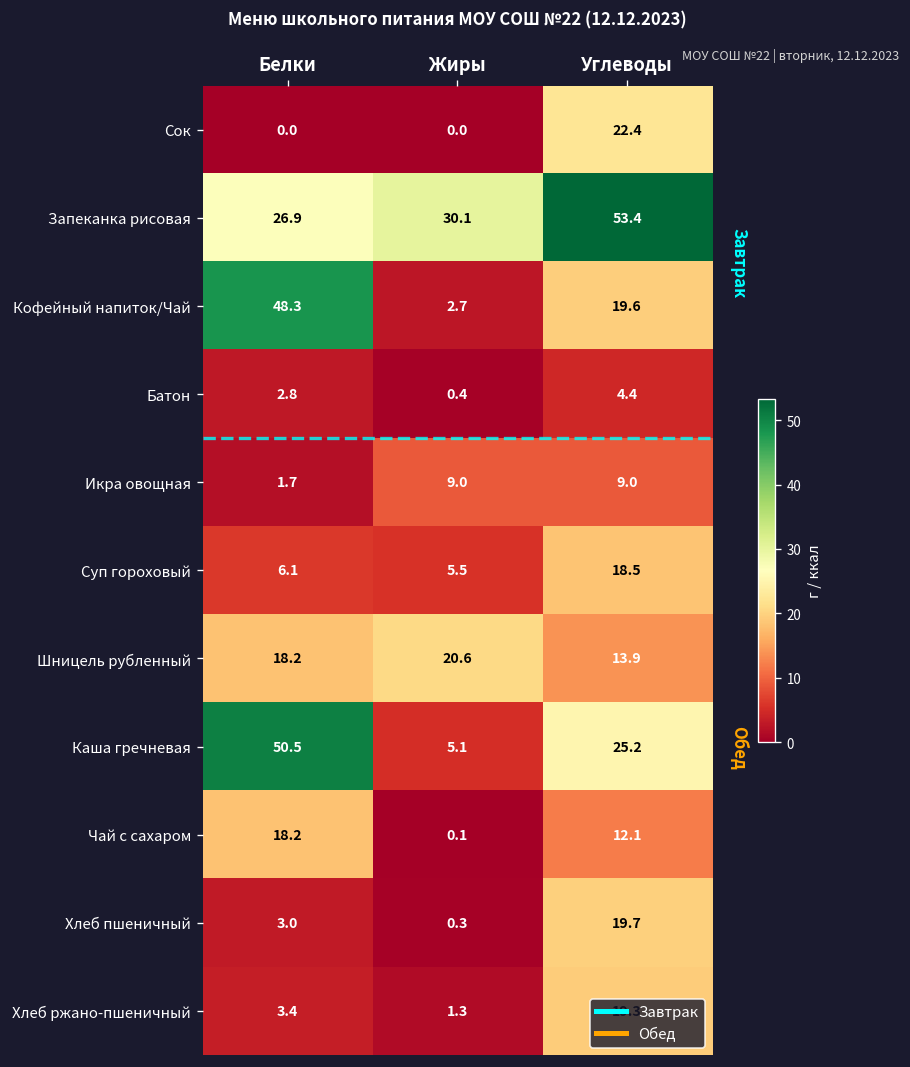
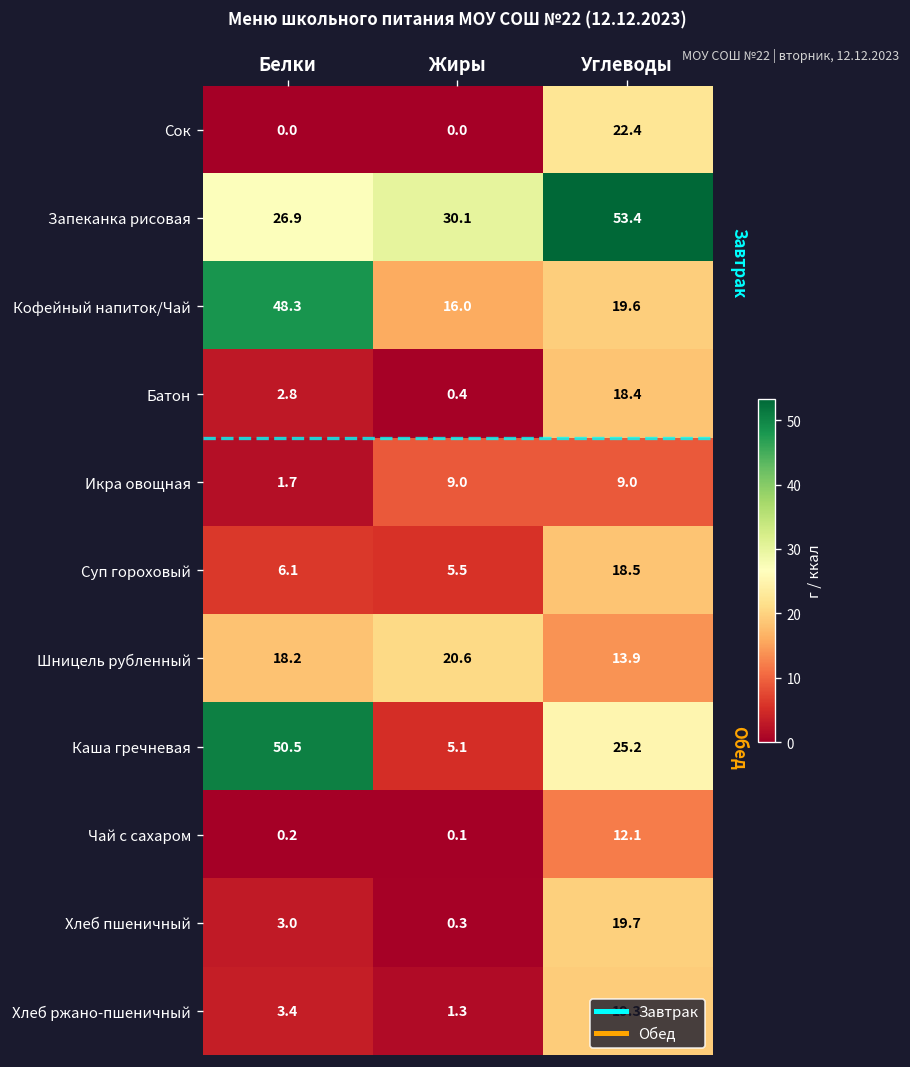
  {
    "Сок": {
      "Белки": 0.0,
      "Жиры": 0.0,
      "Углеводы": 22.4
    },
    "Запеканка рисовая": {
      "Белки": 26.9,
      "Жиры": 30.1,
      "Углеводы": 53.4
    },
    "Кофейный напиток/Чай": {
      "Белки": 48.3,
-     "Жиры": 2.7,
+     "Жиры": 16.0,
      "Углеводы": 19.6
    },
    "Батон": {
      "Белки": 2.8,
      "Жиры": 0.4,
-     "Углеводы": 4.4
+     "Углеводы": 18.4
    },
    "Икра овощная": {
      "Белки": 1.7,
      "Жиры": 9.0,
      "Углеводы": 9.0
    },
    "Суп гороховый": {
      "Белки": 6.1,
      "Жиры": 5.5,
      "Углеводы": 18.5
    },
    "Шницель рубленный": {
      "Белки": 18.2,
      "Жиры": 20.6,
      "Углеводы": 13.9
    },
    "Каша гречневая": {
      "Белки": 50.5,
      "Жиры": 5.1,
      "Углеводы": 25.2
    },
    "Чай с сахаром": {
-     "Белки": 18.2,
+     "Белки": 0.2,
      "Жиры": 0.1,
      "Углеводы": 12.1
    },
    "Хлеб пшеничный": {
      "Белки": 3.0,
      "Жиры": 0.3,
      "Углеводы": 19.7
    },
    "Хлеб ржано-пшеничный": {
      "Белки": 3.4,
      "Жиры": 1.3
    }
  }
